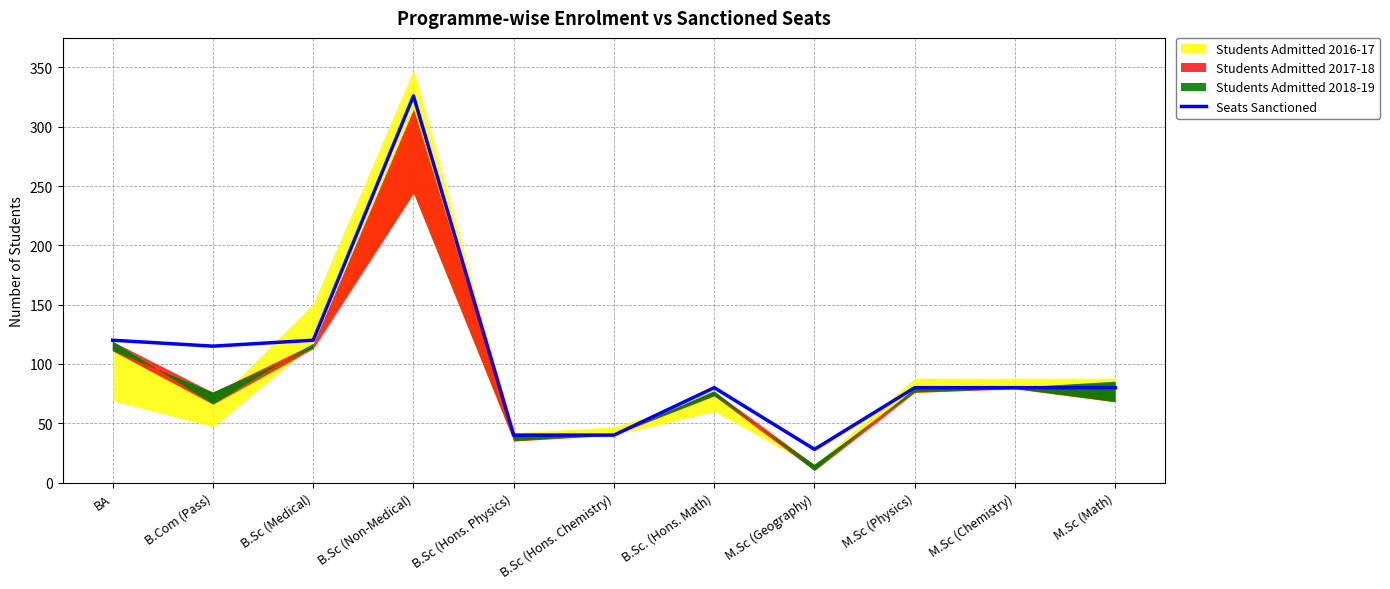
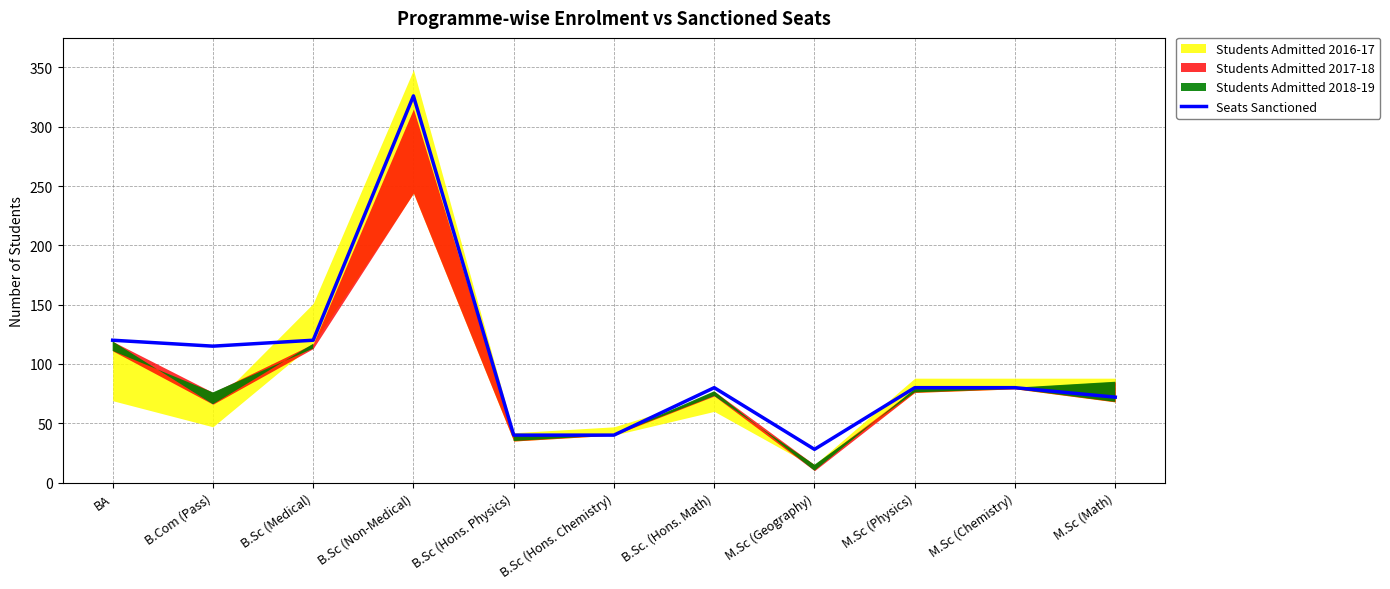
  {
    "Seats Sanctioned": {
      "B.Com (Pass)": 115,
      "B.Sc (Medical)": 120,
      "B.Sc (Non-Medical)": 326,
      "B.Sc. (Hons. Math)": 80,
      "M.Sc (Geography)": 28,
-     "M.Sc (Math)": 80
+     "M.Sc (Math)": 72
    }
  }
